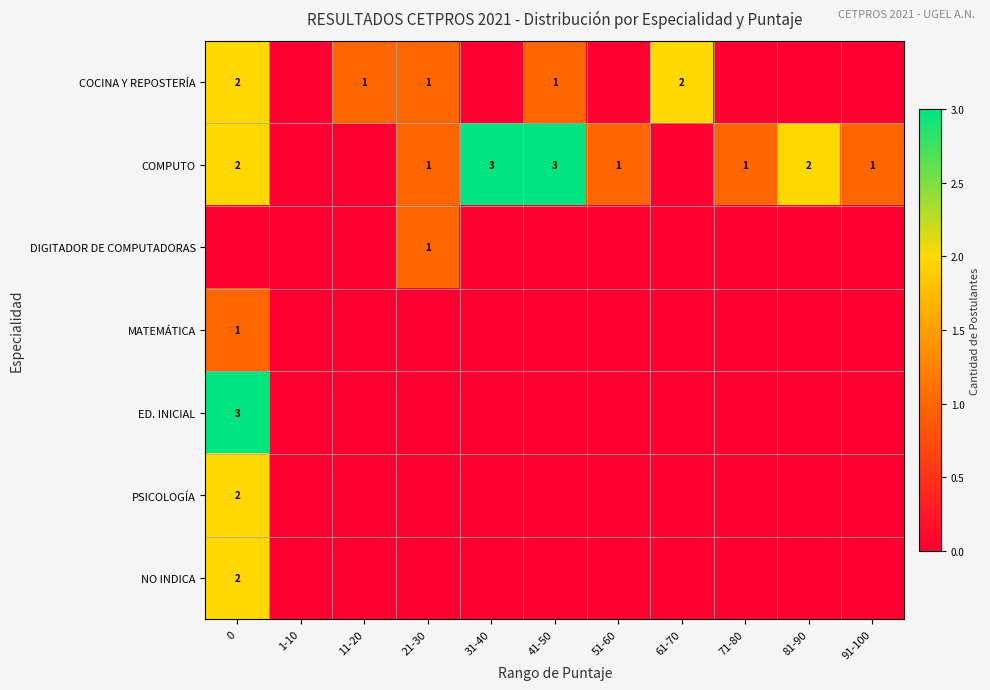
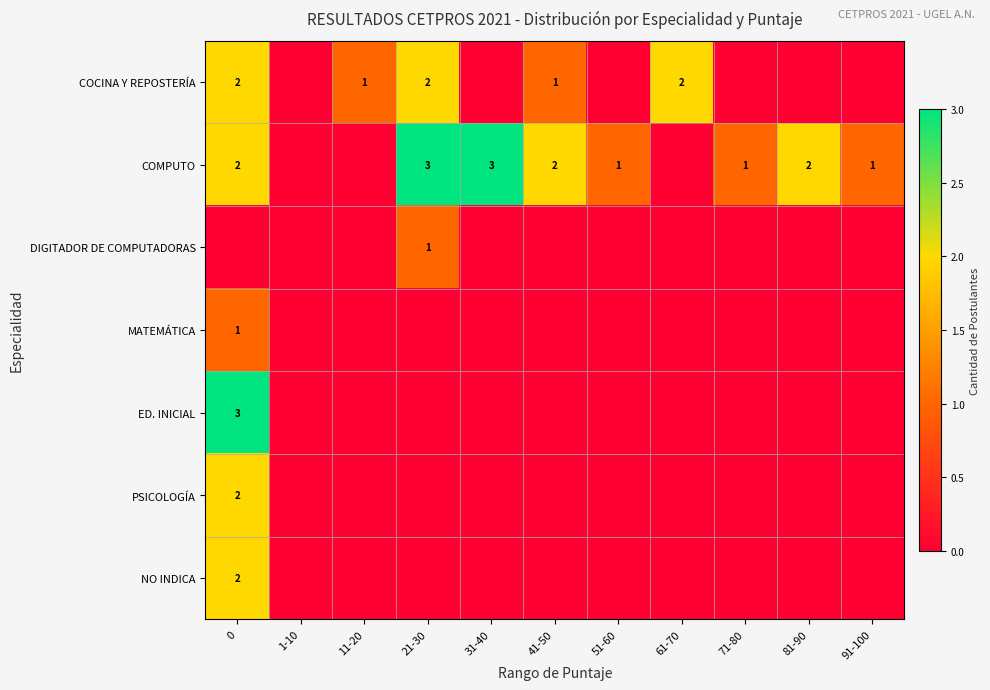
  {
    "COCINA Y REPOSTERÍA": {
      "0": 2,
      "11-20": 1,
-     "21-30": 1,
+     "21-30": 2,
      "41-50": 1,
      "61-70": 2
    },
    "COMPUTO": {
      "0": 2,
-     "21-30": 1,
+     "21-30": 3,
      "31-40": 3,
-     "41-50": 3,
+     "41-50": 2,
      "51-60": 1,
      "71-80": 1,
      "81-90": 2,
      "91-100": 1
    },
    "DIGITADOR DE COMPUTADORAS": {
      "21-30": 1
    },
    "MATEMÁTICA": {
      "0": 1
    },
    "ED. INICIAL": {
      "0": 3
    },
    "PSICOLOGÍA": {
      "0": 2
    },
    "NO INDICA": {
      "0": 2
    }
  }
